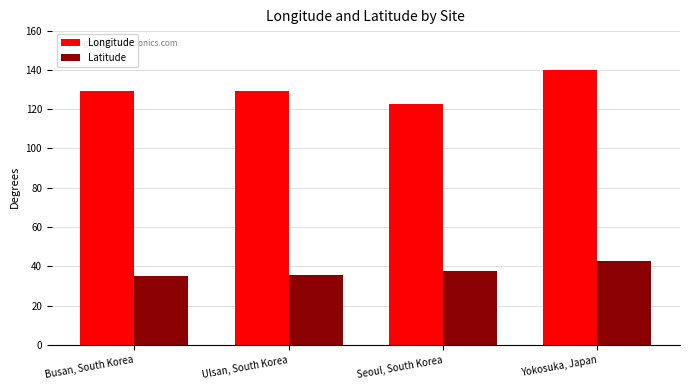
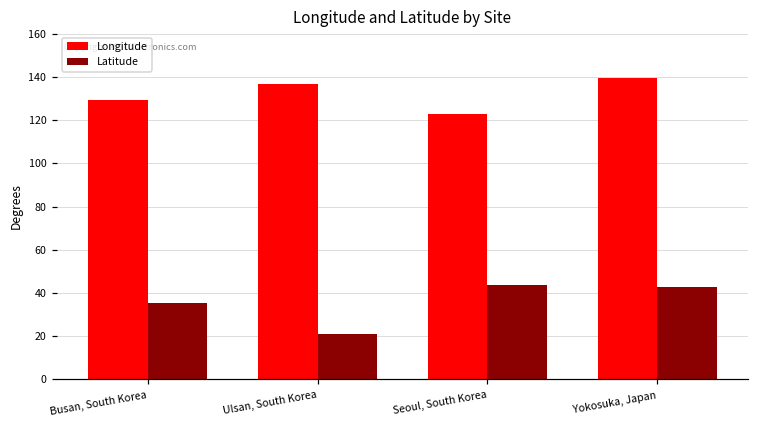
  {
    "Longitude": {
      "Busan, South Korea": 129,
-     "Ulsan, South Korea": 129,
+     "Ulsan, South Korea": 137,
      "Seoul, South Korea": 123,
      "Yokosuka, Japan": 140
    },
    "Latitude": {
      "Busan, South Korea": 35,
-     "Ulsan, South Korea": 36,
-     "Seoul, South Korea": 38,
+     "Ulsan, South Korea": 21,
+     "Seoul, South Korea": 44,
      "Yokosuka, Japan": 43
    }
  }
